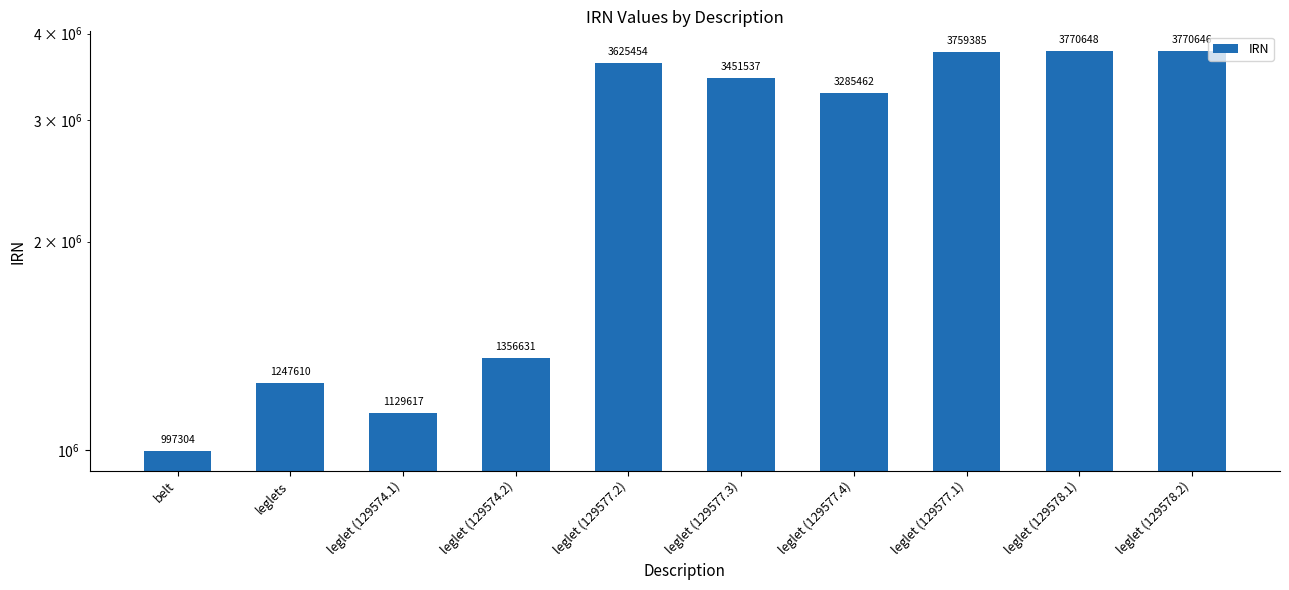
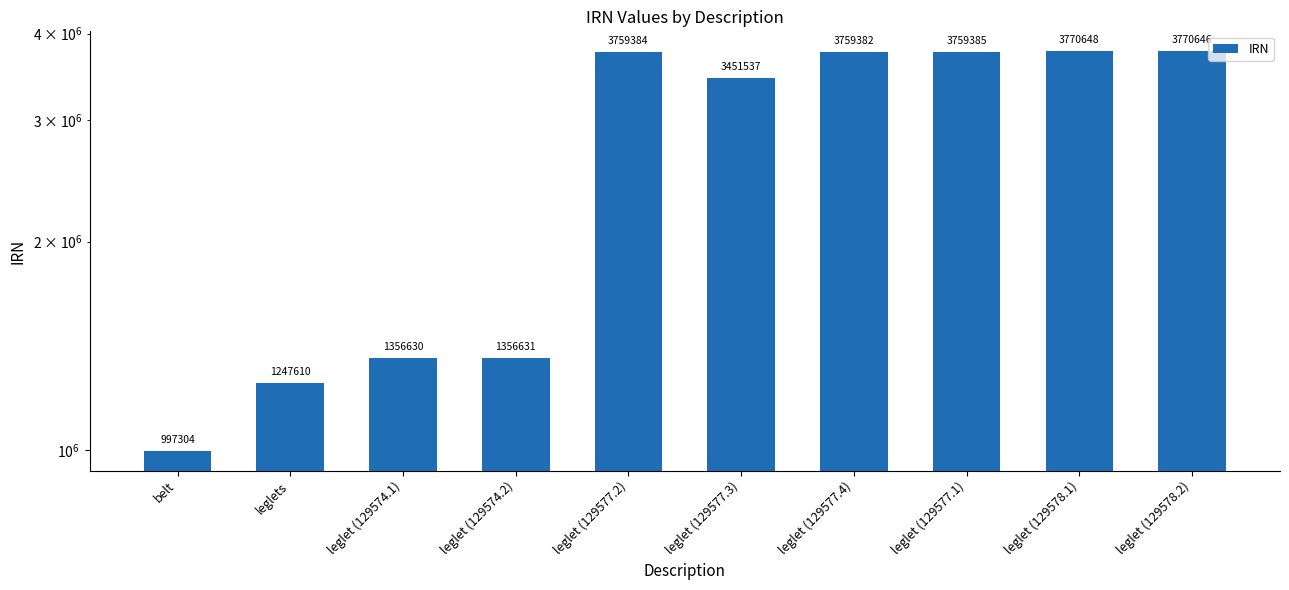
  {
    "belt": 997304,
    "leglets": 1247610,
-   "leglet (129574.1)": 1129617,
+   "leglet (129574.1)": 1356630,
    "leglet (129574.2)": 1356631,
-   "leglet (129577.2)": 3625454,
+   "leglet (129577.2)": 3759384,
    "leglet (129577.3)": 3451537,
-   "leglet (129577.4)": 3285462,
+   "leglet (129577.4)": 3759382,
    "leglet (129577.1)": 3759385,
    "leglet (129578.1)": 3770648
  }
